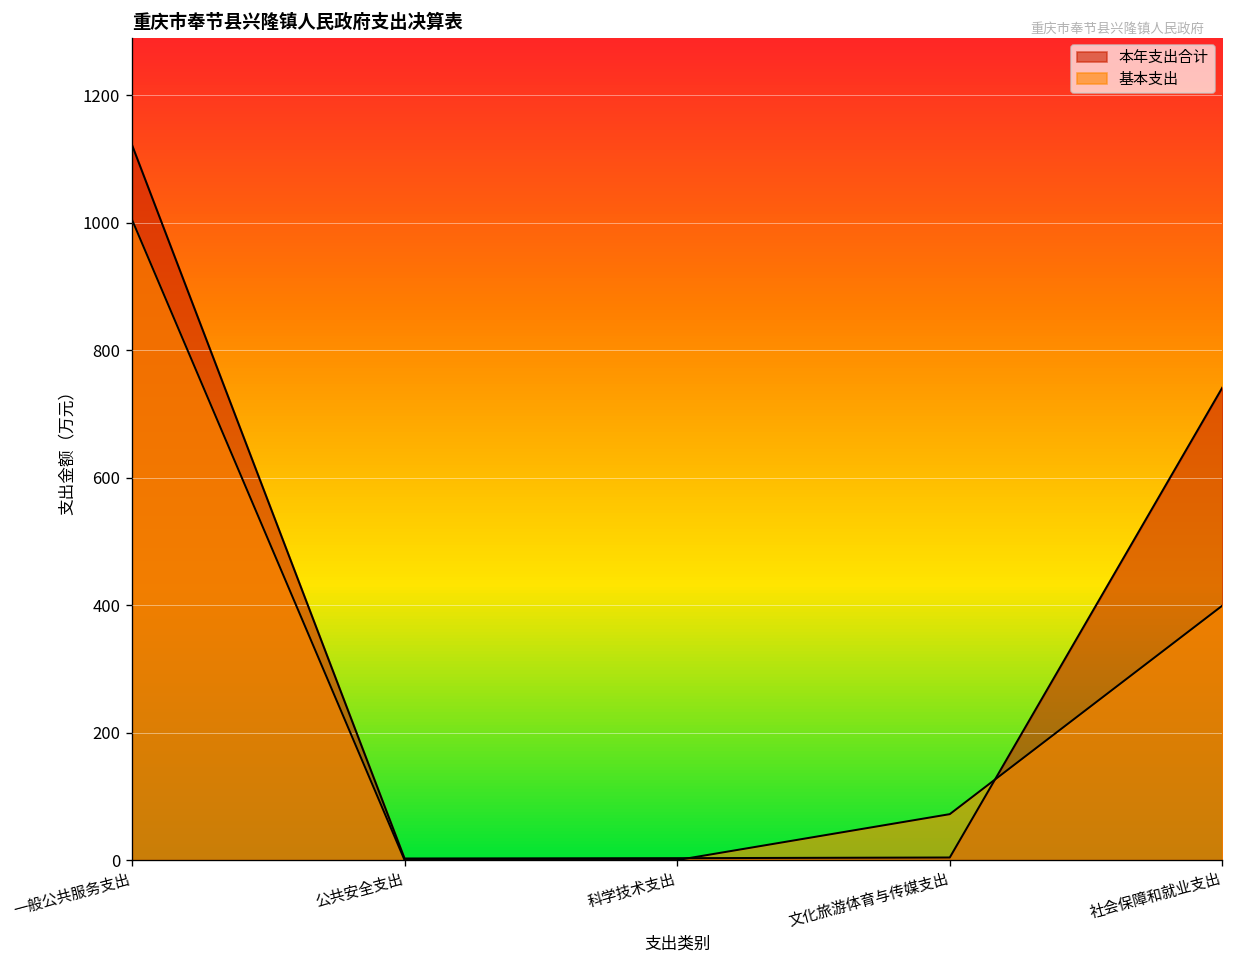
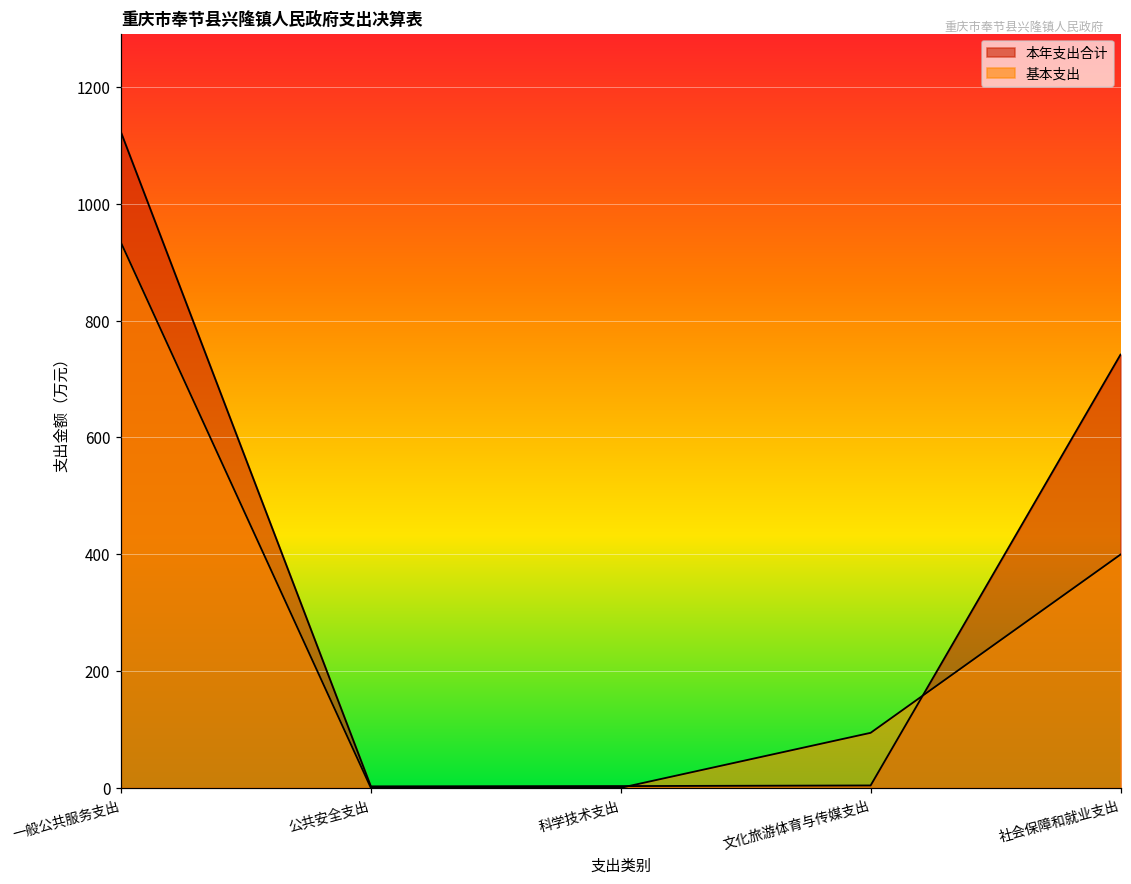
  {
    "本年支出合计": {
      "一般公共服务支出": 1120,
      "文化旅游体育与传媒支出": 0,
      "社会保障和就业支出": 740
    },
    "基本支出": {
-     "一般公共服务支出": 1010,
-     "文化旅游体育与传媒支出": 70,
+     "一般公共服务支出": 930,
+     "文化旅游体育与传媒支出": 90,
      "社会保障和就业支出": 400
    }
  }
